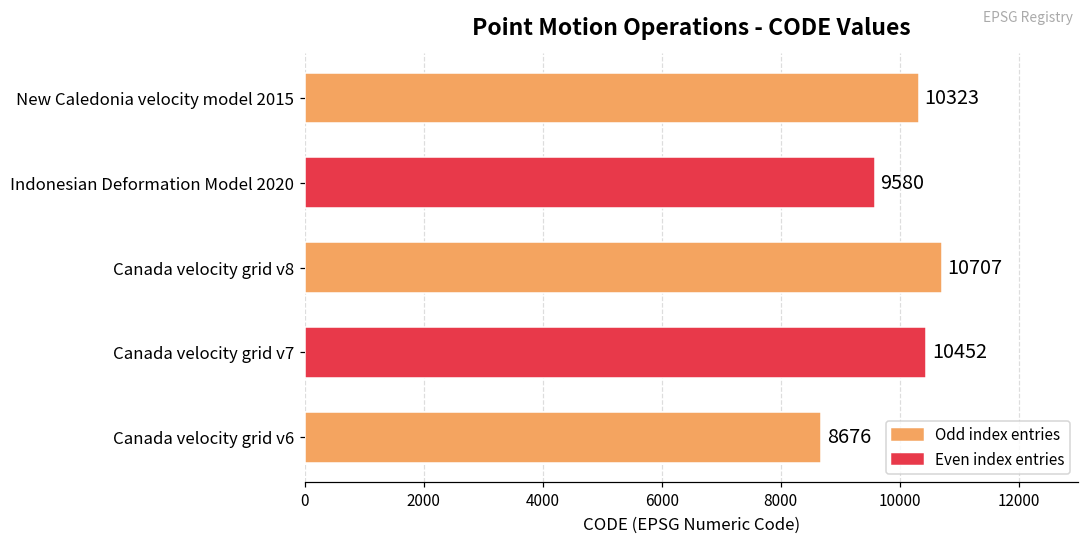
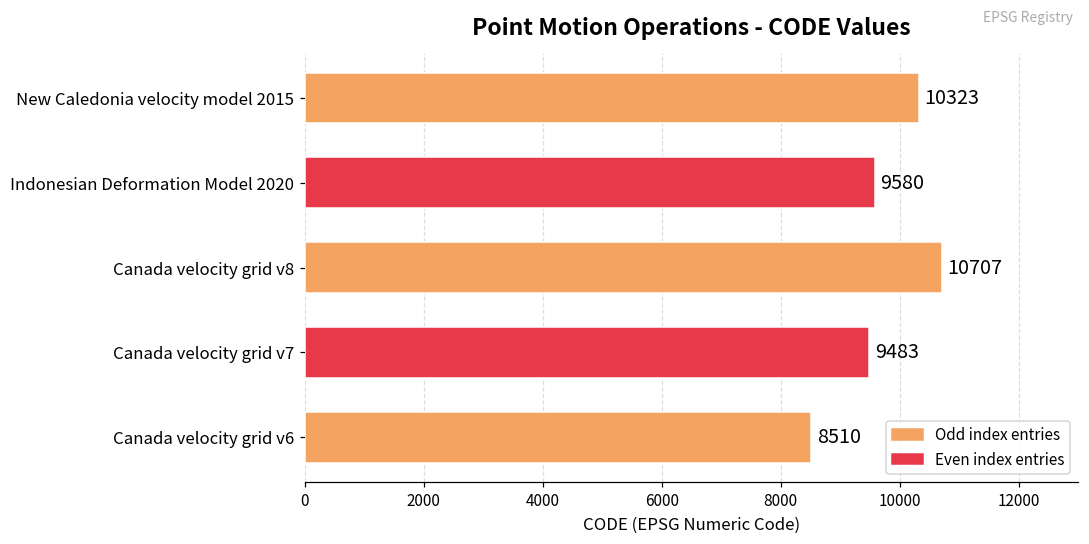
  {
    "New Caledonia velocity model 2015": 10323,
    "Indonesian Deformation Model 2020": 9580,
    "Canada velocity grid v8": 10707,
-   "Canada velocity grid v7": 10452,
-   "Canada velocity grid v6": 8676
+   "Canada velocity grid v7": 9483,
+   "Canada velocity grid v6": 8510
  }
